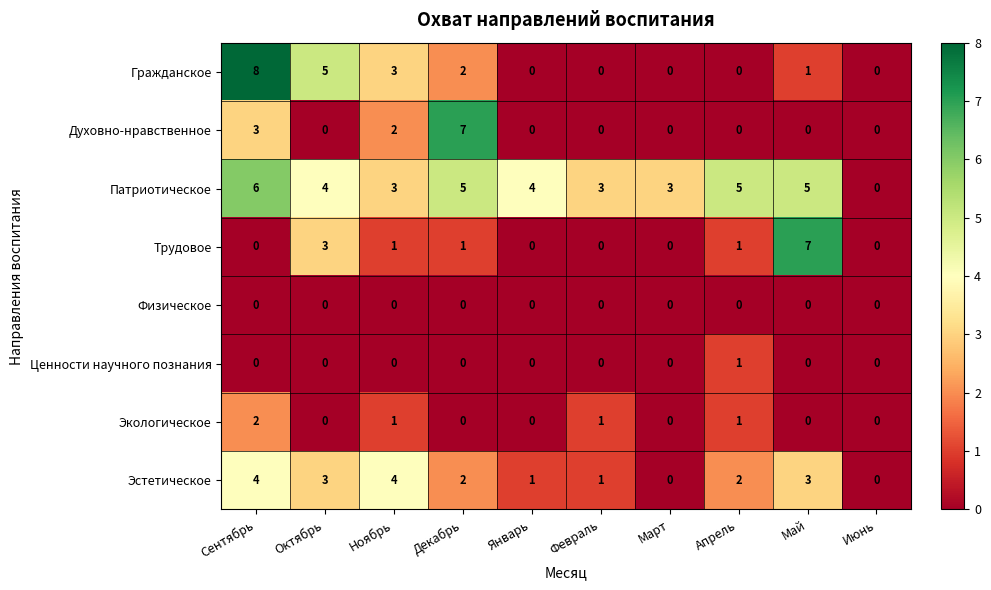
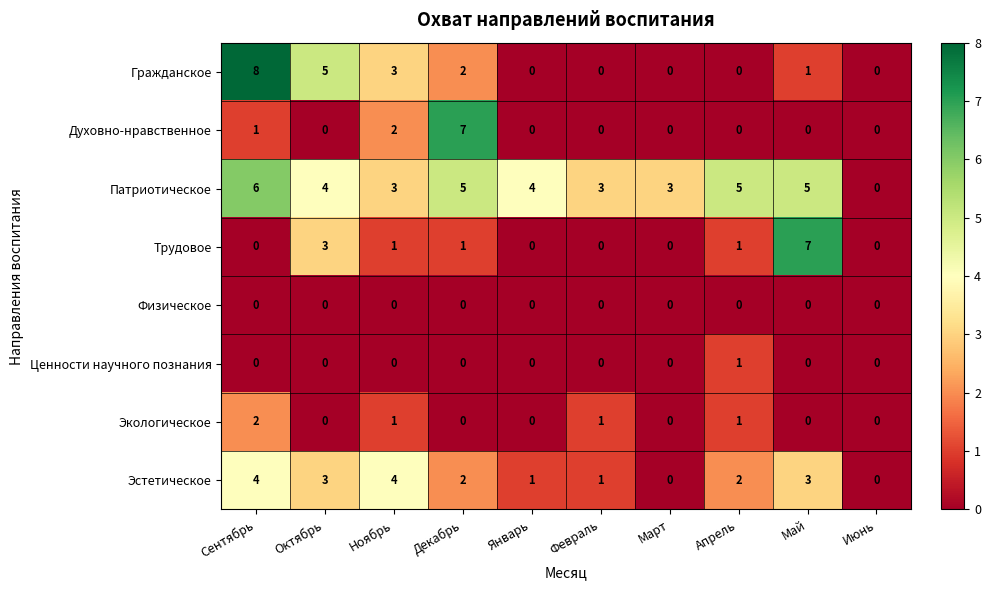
  {
    "Гражданское": {
      "Сентябрь": 8,
      "Октябрь": 5,
      "Ноябрь": 3,
      "Декабрь": 2,
      "Январь": 0,
      "Февраль": 0,
      "Март": 0,
      "Апрель": 0,
      "Май": 1,
      "Июнь": 0
    },
    "Духовно-нравственное": {
-     "Сентябрь": 3,
+     "Сентябрь": 1,
      "Октябрь": 0,
      "Ноябрь": 2,
      "Декабрь": 7,
      "Январь": 0,
      "Февраль": 0,
      "Март": 0,
      "Апрель": 0,
      "Май": 0,
      "Июнь": 0
    },
    "Патриотическое": {
      "Сентябрь": 6,
      "Октябрь": 4,
      "Ноябрь": 3,
      "Декабрь": 5,
      "Январь": 4,
      "Февраль": 3,
      "Март": 3,
      "Апрель": 5,
      "Май": 5,
      "Июнь": 0
    },
    "Трудовое": {
      "Сентябрь": 0,
      "Октябрь": 3,
      "Ноябрь": 1,
      "Декабрь": 1,
      "Январь": 0,
      "Февраль": 0,
      "Март": 0,
      "Апрель": 1,
      "Май": 7,
      "Июнь": 0
    },
    "Физическое": {
      "Сентябрь": 0,
      "Октябрь": 0,
      "Ноябрь": 0,
      "Декабрь": 0,
      "Январь": 0,
      "Февраль": 0,
      "Март": 0,
      "Апрель": 0,
      "Май": 0,
      "Июнь": 0
    },
    "Ценности научного познания": {
      "Сентябрь": 0,
      "Октябрь": 0,
      "Ноябрь": 0,
      "Декабрь": 0,
      "Январь": 0,
      "Февраль": 0,
      "Март": 0,
      "Апрель": 1,
      "Май": 0,
      "Июнь": 0
    },
    "Экологическое": {
      "Сентябрь": 2,
      "Октябрь": 0,
      "Ноябрь": 1,
      "Декабрь": 0,
      "Январь": 0,
      "Февраль": 1,
      "Март": 0,
      "Апрель": 1,
      "Май": 0,
      "Июнь": 0
    },
    "Эстетическое": {
      "Сентябрь": 4,
      "Октябрь": 3,
      "Ноябрь": 4,
      "Декабрь": 2,
      "Январь": 1,
      "Февраль": 1,
      "Март": 0,
      "Апрель": 2,
      "Май": 3,
      "Июнь": 0
    }
  }
